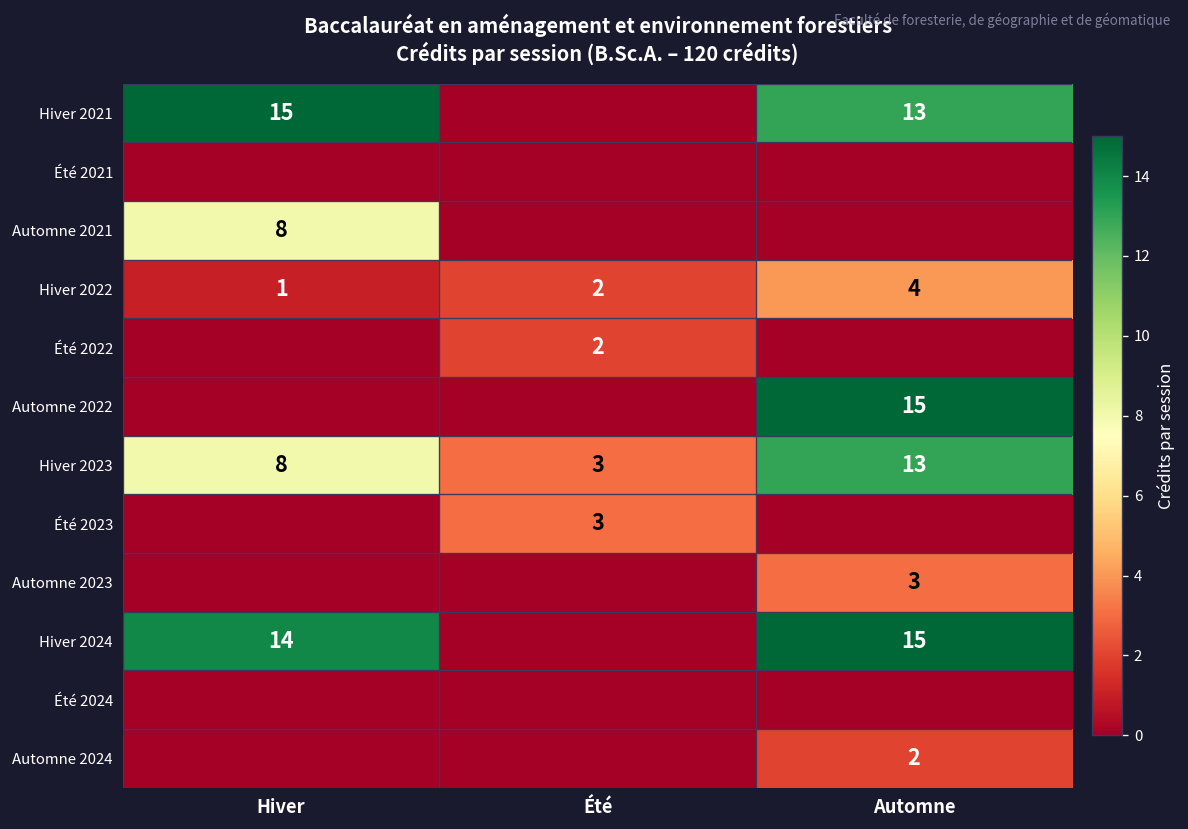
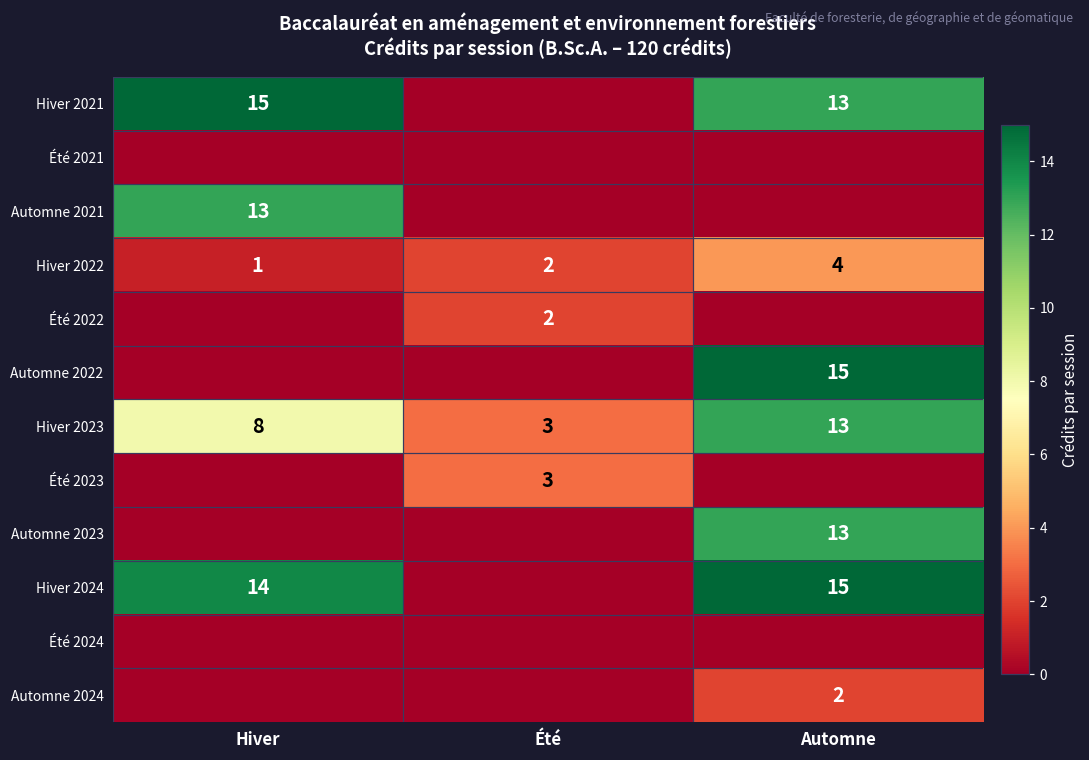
  {
    "Hiver 2021": {
      "Hiver": 15,
      "Automne": 13
    },
    "Automne 2021": {
-     "Hiver": 8
+     "Hiver": 13
    },
    "Hiver 2022": {
      "Hiver": 1,
      "Été": 2,
      "Automne": 4
    },
    "Été 2022": {
      "Été": 2
    },
    "Automne 2022": {
      "Automne": 15
    },
    "Hiver 2023": {
      "Hiver": 8,
      "Été": 3,
      "Automne": 13
    },
    "Été 2023": {
      "Été": 3
    },
    "Automne 2023": {
-     "Automne": 3
+     "Automne": 13
    },
    "Hiver 2024": {
      "Hiver": 14,
      "Automne": 15
    },
    "Automne 2024": {
      "Automne": 2
    }
  }
